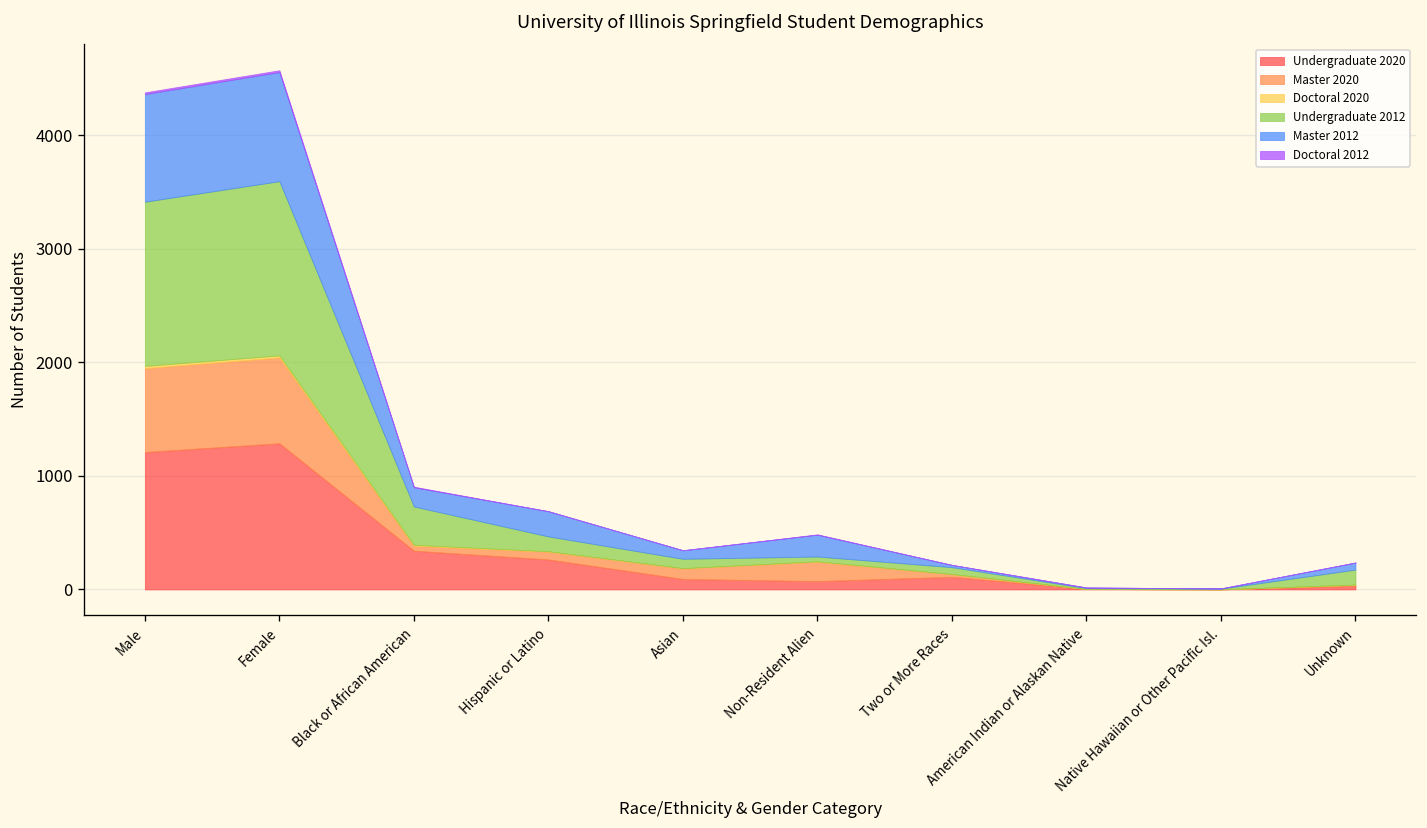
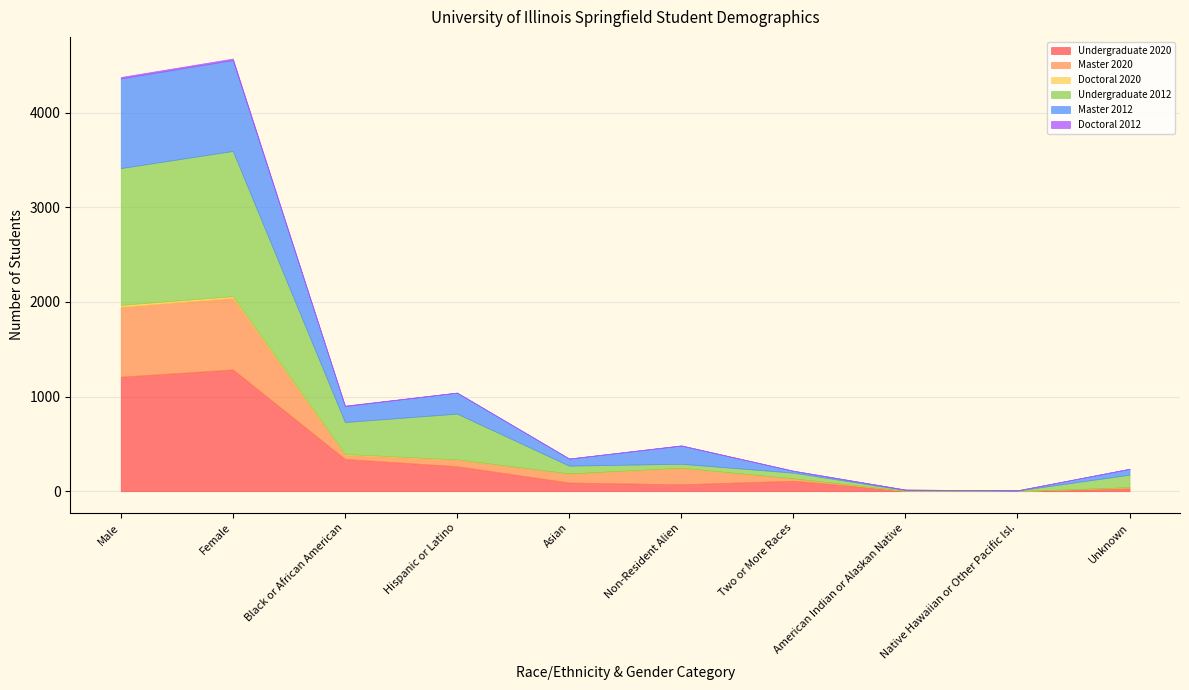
  {
    "Undergraduate 2020": {
      "Male": 1200,
      "Female": 1300,
      "Black or African American": 300,
      "Hispanic or Latino": 300,
      "Asian": 100,
      "Non-Resident Alien": 100
    },
    "Undergraduate 2012": {
      "Male": 1400,
      "Female": 1500,
      "Black or African American": 300,
-     "Hispanic or Latino": 100,
+     "Hispanic or Latino": 500,
      "Asian": 100,
      "Non-Resident Alien": 0,
      "Unknown": 100
    }
  }
